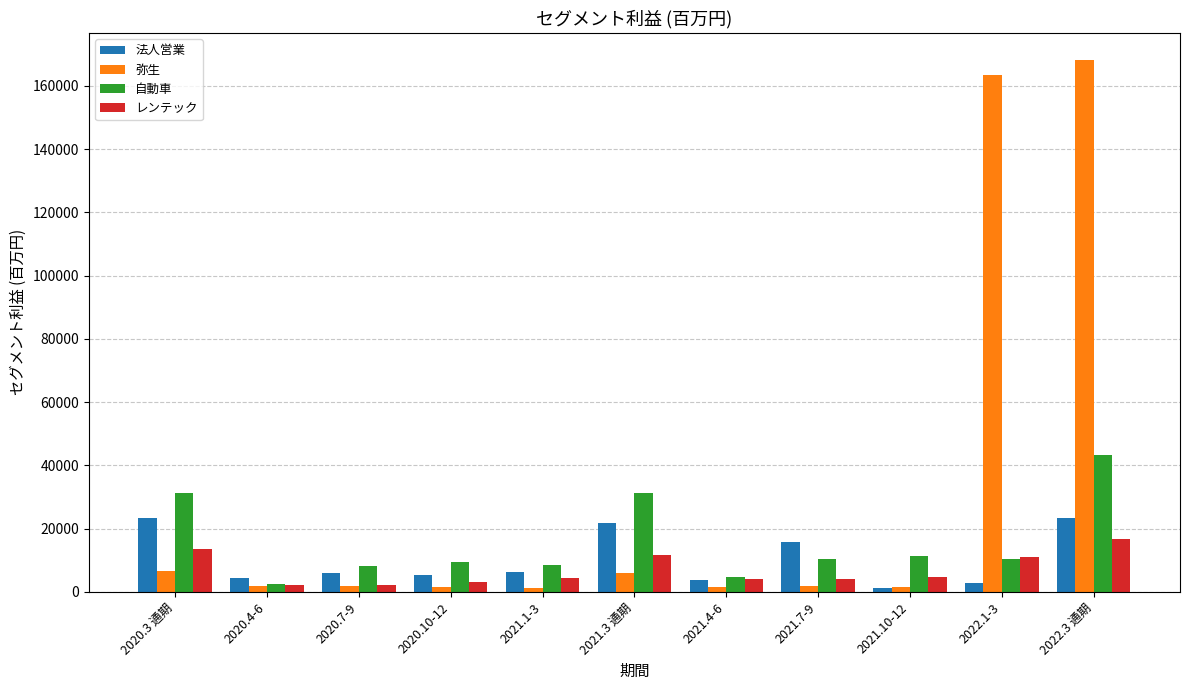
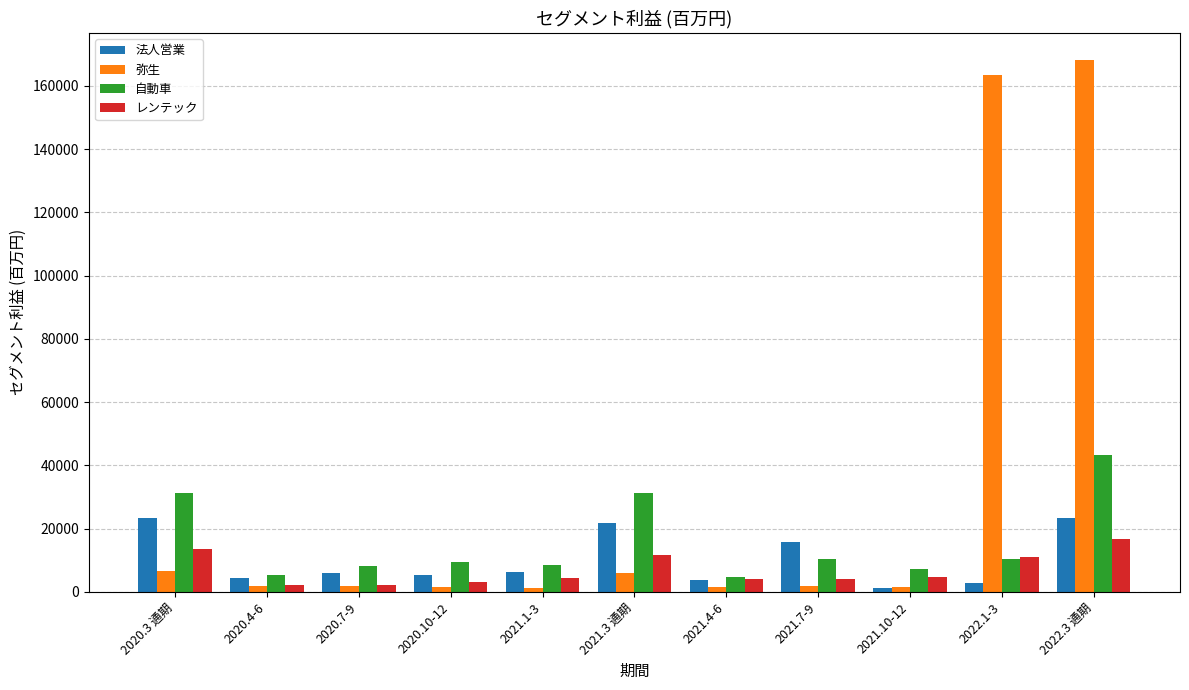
  {
    "法人営業": {
      "2020.3 通期": 23000,
      "2020.4-6": 4000,
      "2020.7-9": 6000,
      "2020.10-12": 5000,
      "2021.1-3": 6000,
      "2021.3 通期": 22000,
      "2021.4-6": 4000,
      "2021.7-9": 16000,
      "2021.10-12": 1000,
      "2022.1-3": 3000,
      "2022.3 通期": 23000
    },
    "弥生": {
      "2020.3 通期": 7000,
      "2020.4-6": 2000,
      "2020.7-9": 2000,
      "2020.10-12": 1000,
      "2021.1-3": 1000,
      "2021.3 通期": 6000,
      "2021.4-6": 2000,
      "2021.7-9": 2000,
      "2021.10-12": 2000,
      "2022.1-3": 163000,
      "2022.3 通期": 168000
    },
    "自動車": {
      "2020.3 通期": 31000,
-     "2020.4-6": 2000,
+     "2020.4-6": 5000,
      "2020.7-9": 8000,
      "2020.10-12": 9000,
      "2021.1-3": 9000,
      "2021.3 通期": 31000,
      "2021.4-6": 5000,
      "2021.7-9": 10000,
-     "2021.10-12": 11000,
+     "2021.10-12": 7000,
      "2022.1-3": 10000,
      "2022.3 通期": 43000
    },
    "レンテック": {
      "2020.3 通期": 14000,
      "2020.4-6": 2000,
      "2020.7-9": 2000,
      "2020.10-12": 3000,
      "2021.1-3": 4000,
      "2021.3 通期": 12000,
      "2021.4-6": 4000,
      "2021.7-9": 4000,
      "2021.10-12": 5000,
      "2022.1-3": 11000,
      "2022.3 通期": 17000
    }
  }
